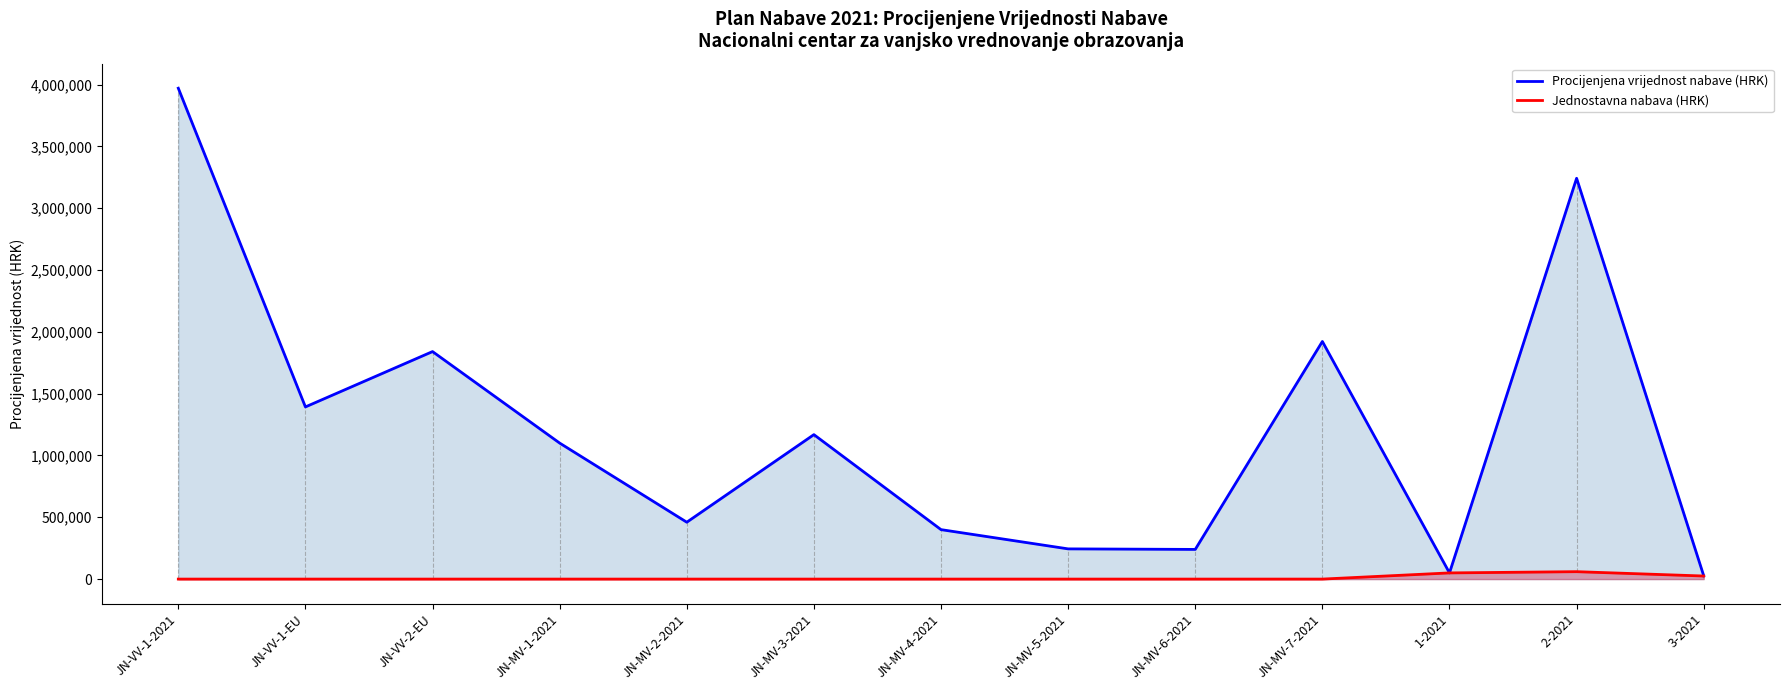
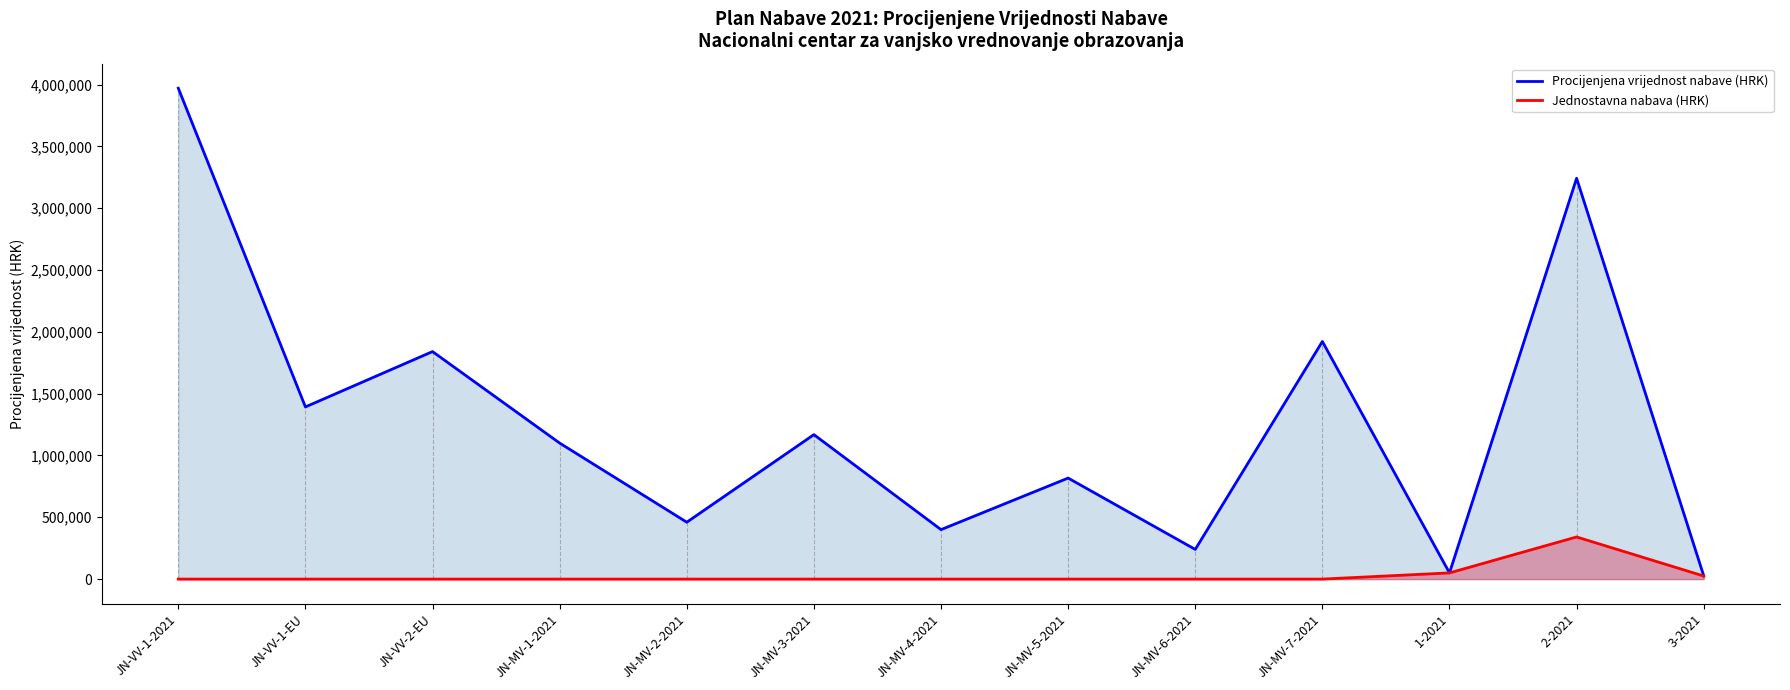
  {
    "Procijenjena vrijednost nabave (HRK)": {
-     "JN-MV-5-2021": "240,000"
+     "JN-MV-5-2021": "820,000"
    },
    "Jednostavna nabava (HRK)": {
-     "2-2021": "60,000"
+     "2-2021": "340,000"
    }
  }
